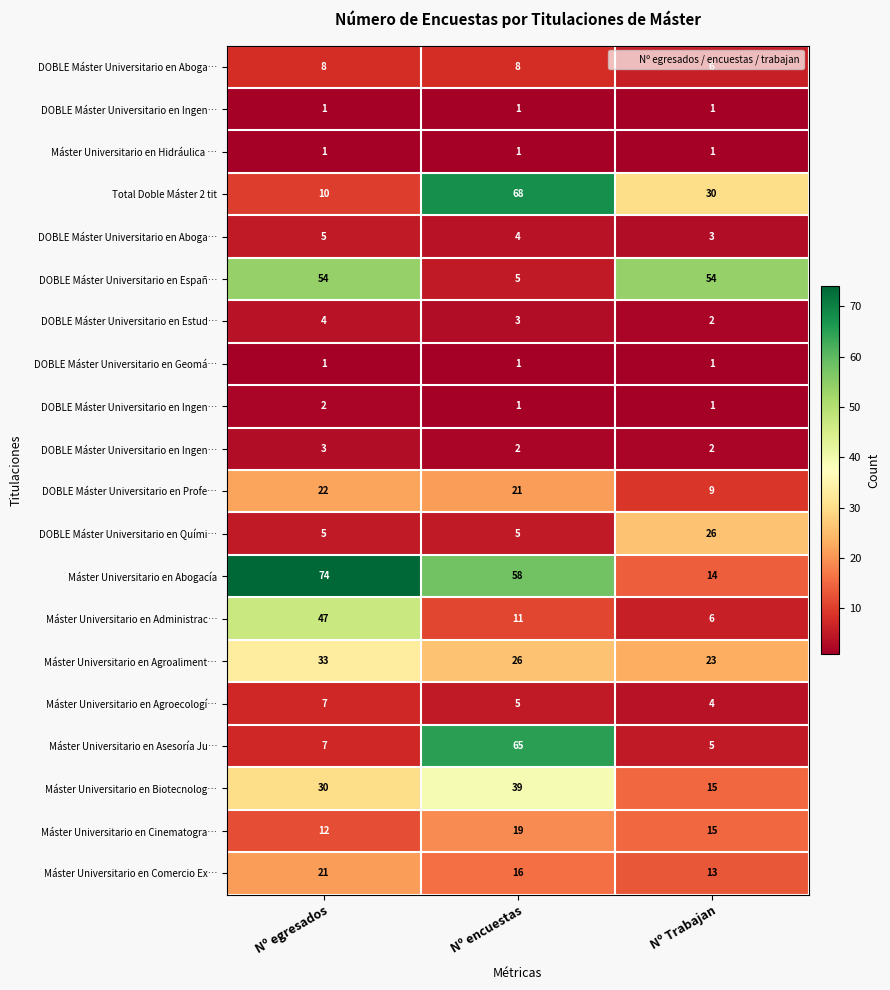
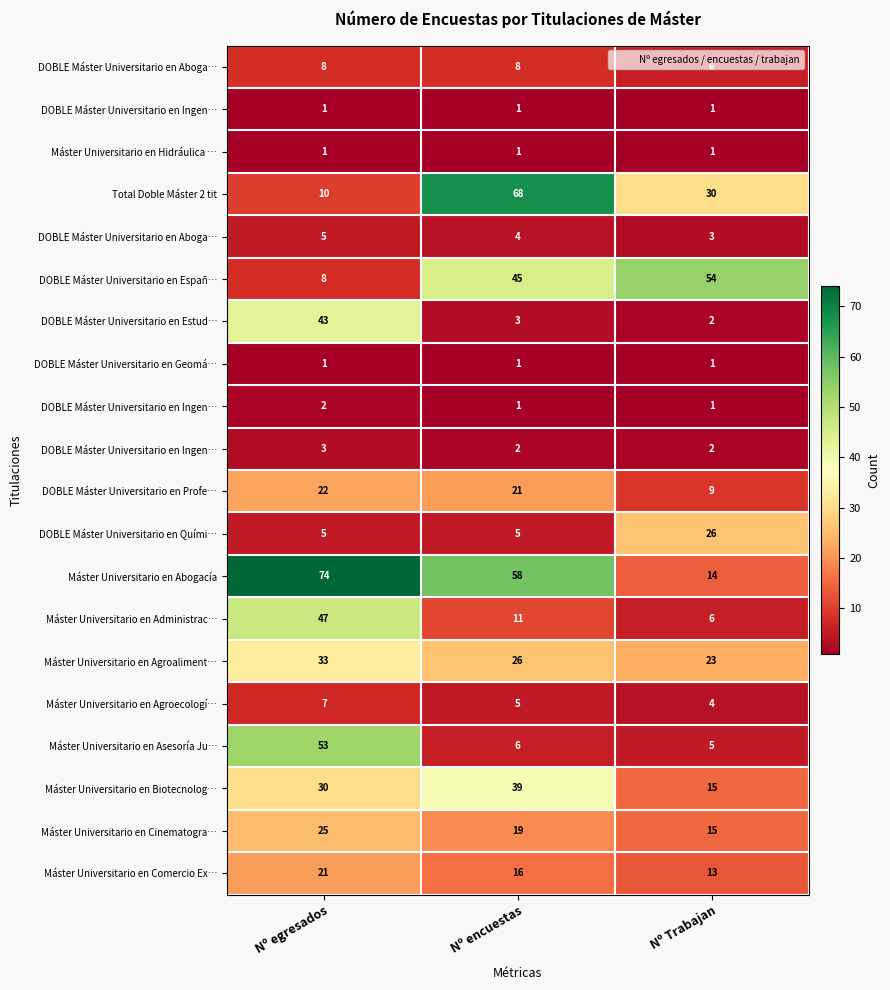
  {
    "Máster Universitario en Hidráulica …": {
      "Nº egresados": 1,
      "Nº encuestas": 1,
      "Nº Trabajan": 1
    },
    "Total Doble Máster 2 tit": {
      "Nº egresados": 10,
      "Nº encuestas": 68,
      "Nº Trabajan": 30
    },
    "DOBLE Máster Universitario en Españ…": {
-     "Nº egresados": 54,
-     "Nº encuestas": 5,
+     "Nº egresados": 8,
+     "Nº encuestas": 45,
      "Nº Trabajan": 54
    },
    "DOBLE Máster Universitario en Estud…": {
-     "Nº egresados": 4,
+     "Nº egresados": 43,
      "Nº encuestas": 3,
      "Nº Trabajan": 2
    },
    "DOBLE Máster Universitario en Geomá…": {
      "Nº egresados": 1,
      "Nº encuestas": 1,
      "Nº Trabajan": 1
    },
    "DOBLE Máster Universitario en Profe…": {
      "Nº egresados": 22,
      "Nº encuestas": 21,
      "Nº Trabajan": 9
    },
    "DOBLE Máster Universitario en Quími…": {
      "Nº egresados": 5,
      "Nº encuestas": 5,
      "Nº Trabajan": 26
    },
    "Máster Universitario en Abogacía": {
      "Nº egresados": 74,
      "Nº encuestas": 58,
      "Nº Trabajan": 14
    },
    "Máster Universitario en Administrac…": {
      "Nº egresados": 47,
      "Nº encuestas": 11,
      "Nº Trabajan": 6
    },
    "Máster Universitario en Agroaliment…": {
      "Nº egresados": 33,
      "Nº encuestas": 26,
      "Nº Trabajan": 23
    },
    "Máster Universitario en Agroecologí…": {
      "Nº egresados": 7,
      "Nº encuestas": 5,
      "Nº Trabajan": 4
    },
    "Máster Universitario en Asesoría Ju…": {
-     "Nº egresados": 7,
-     "Nº encuestas": 65,
+     "Nº egresados": 53,
+     "Nº encuestas": 6,
      "Nº Trabajan": 5
    },
    "Máster Universitario en Biotecnolog…": {
      "Nº egresados": 30,
      "Nº encuestas": 39,
      "Nº Trabajan": 15
    },
    "Máster Universitario en Cinematogra…": {
-     "Nº egresados": 12,
+     "Nº egresados": 25,
      "Nº encuestas": 19,
      "Nº Trabajan": 15
    },
    "Máster Universitario en Comercio Ex…": {
      "Nº egresados": 21,
      "Nº encuestas": 16,
      "Nº Trabajan": 13
    }
  }
